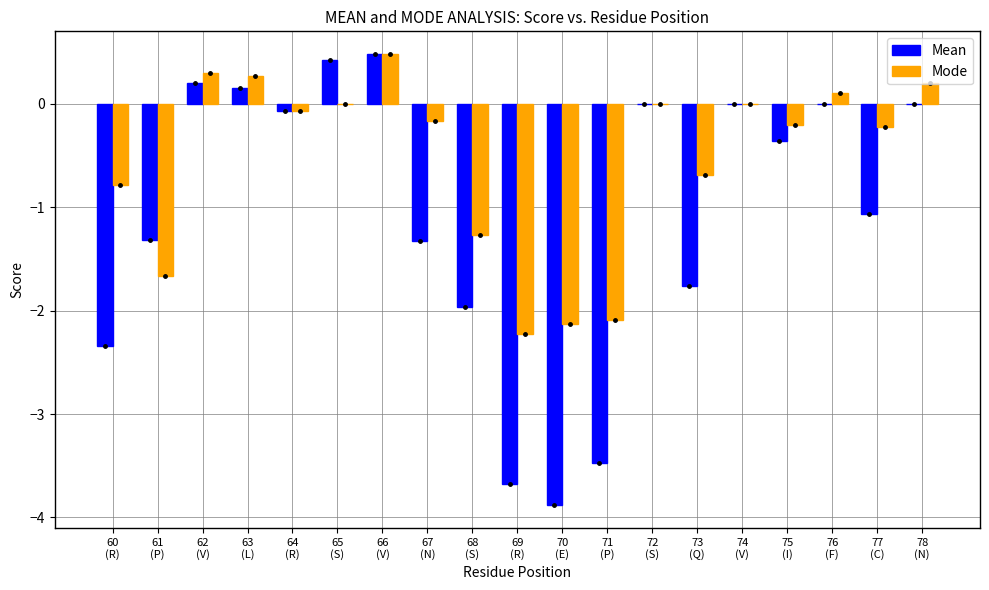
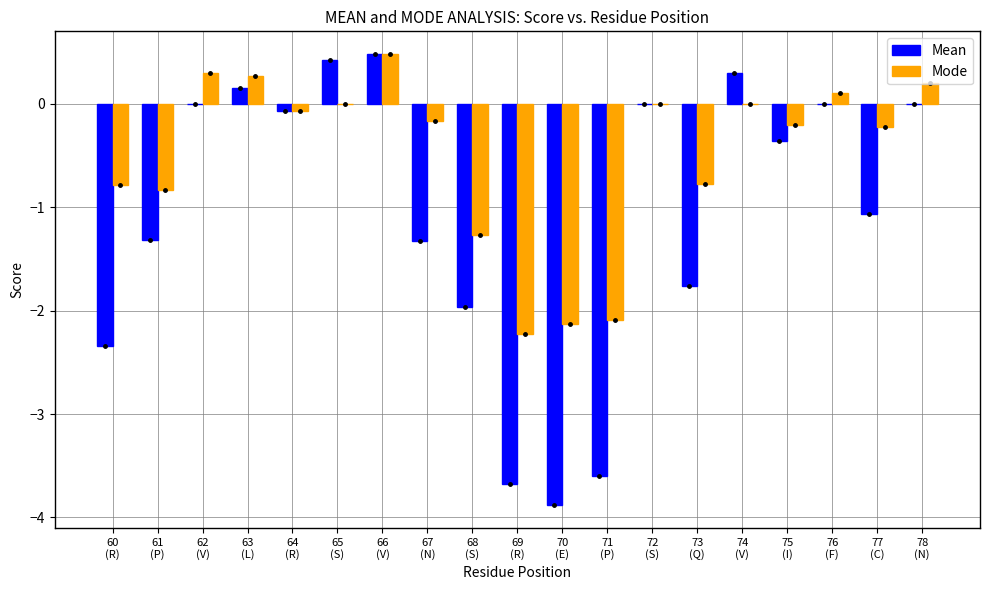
  {
    "Mean": {
      "60 (R)": -2.34,
      "61 (P)": -1.31,
-     "62 (V)": 0.2,
+     "62 (V)": 0.0,
      "63 (L)": 0.16,
      "64 (R)": -0.07,
      "65 (S)": 0.42,
      "66 (V)": 0.48,
      "67 (N)": -1.33,
      "68 (S)": -1.96,
      "69 (R)": -3.68,
      "70 (E)": -3.88,
-     "71 (P)": -3.48,
+     "71 (P)": -3.60,
      "72 (S)": 0.00,
      "73 (Q)": -1.76,
-     "74 (V)": 0.0,
+     "74 (V)": 0.3,
      "75 (I)": -0.36,
      "76 (F)": 0.00,
      "77 (C)": -1.06,
      "78 (N)": 0.00
    },
    "Mode": {
      "60 (R)": -0.79,
-     "61 (P)": -1.66,
+     "61 (P)": -0.84,
      "62 (V)": 0.30,
      "63 (L)": 0.27,
      "64 (R)": -0.07,
      "65 (S)": 0.00,
      "66 (V)": 0.48,
      "67 (N)": -0.16,
      "68 (S)": -1.27,
      "69 (R)": -2.23,
      "70 (E)": -2.13,
      "71 (P)": -2.09,
      "72 (S)": 0.00,
-     "73 (Q)": -0.69,
+     "73 (Q)": -0.78,
      "74 (V)": 0.00,
      "75 (I)": -0.20,
      "76 (F)": 0.10,
      "77 (C)": -0.22
    }
  }
